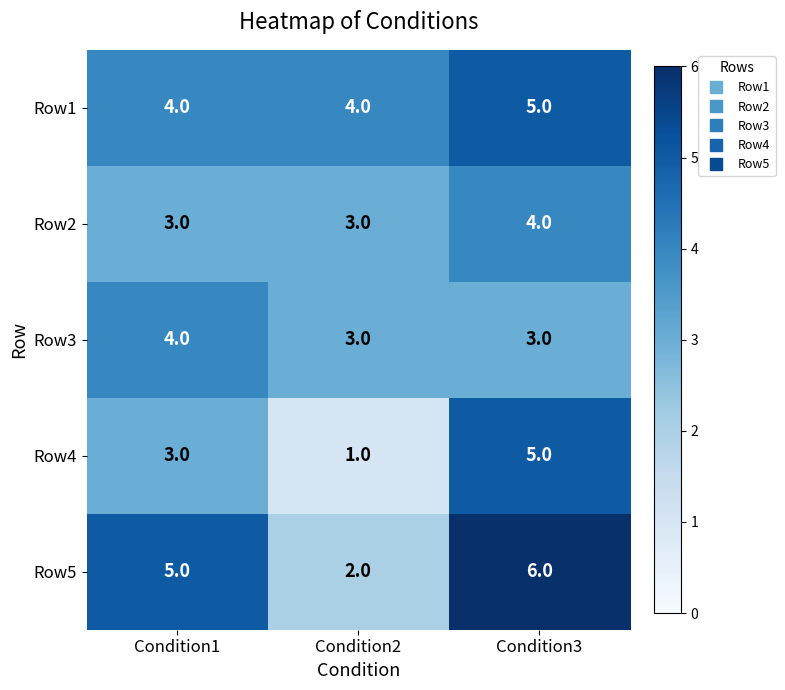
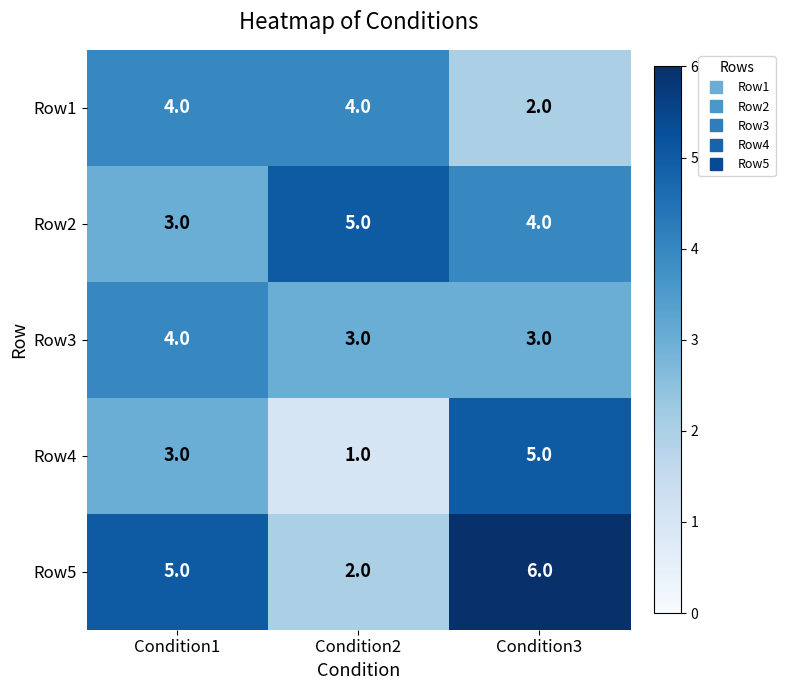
  {
    "Row1": {
      "Condition1": 4.0,
      "Condition2": 4.0,
-     "Condition3": 5.0
+     "Condition3": 2.0
    },
    "Row2": {
      "Condition1": 3.0,
-     "Condition2": 3.0,
+     "Condition2": 5.0,
      "Condition3": 4.0
    },
    "Row3": {
      "Condition1": 4.0,
      "Condition2": 3.0,
      "Condition3": 3.0
    },
    "Row4": {
      "Condition1": 3.0,
      "Condition2": 1.0,
      "Condition3": 5.0
    },
    "Row5": {
      "Condition1": 5.0,
      "Condition2": 2.0,
      "Condition3": 6.0
    }
  }
